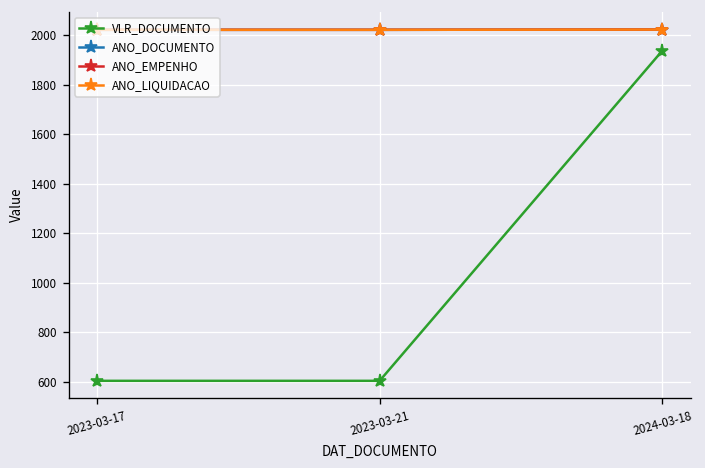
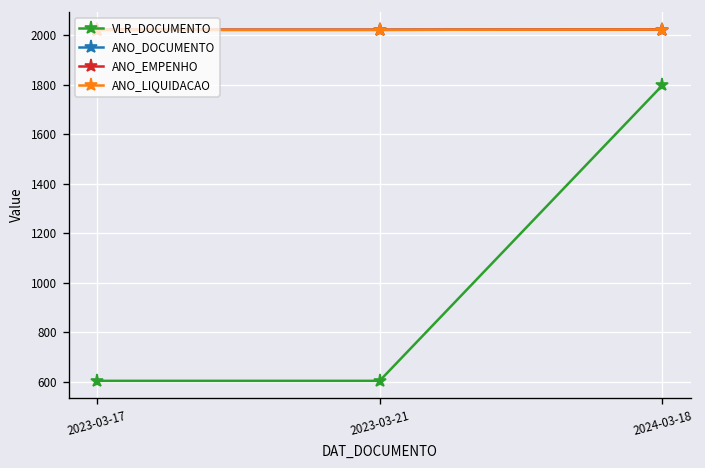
  {
    "VLR_DOCUMENTO": {
      "2023-03-17": 600,
      "2023-03-21": 600,
-     "2024-03-18": 1940
+     "2024-03-18": 1800
    },
    "ANO_LIQUIDACAO": {
      "2023-03-21": 2020,
      "2024-03-18": 2020
    }
  }
